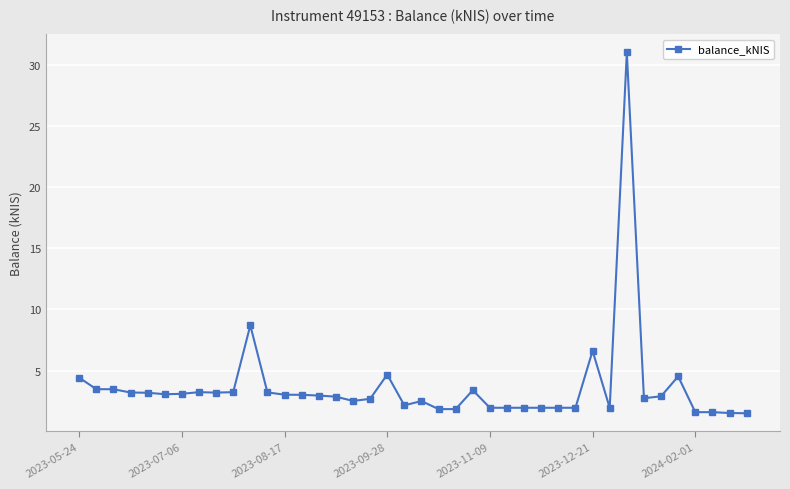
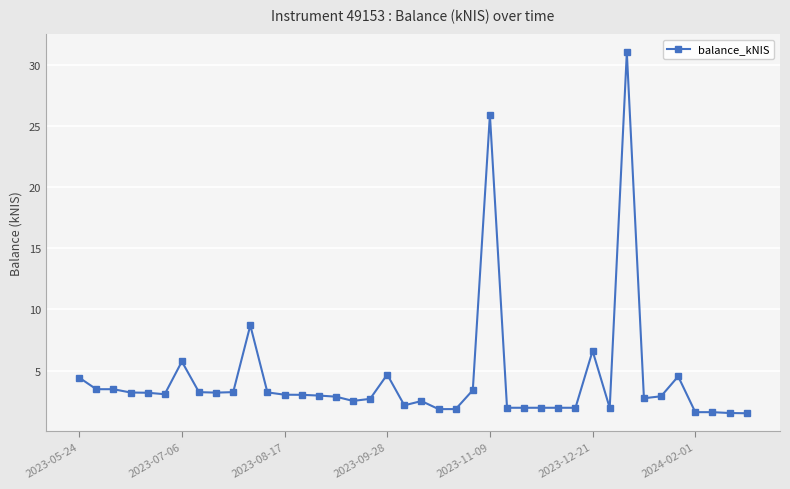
  {
    "2023-05-24": 4.4,
-   "2023-07-06": 3.1,
+   "2023-07-06": 5.7,
    "2023-08-17": 3.0,
    "2023-09-28": 4.7,
-   "2023-11-09": 2.0,
+   "2023-11-09": 25.9,
    "2023-12-21": 6.6,
    "2024-02-01": 1.6
  }
